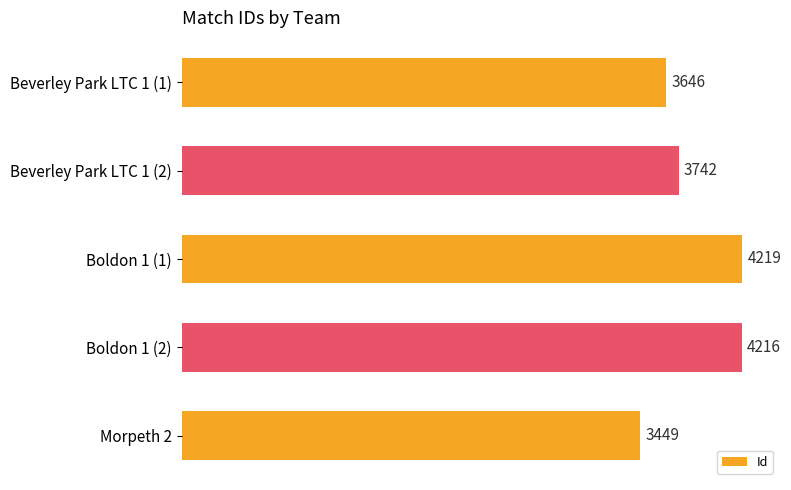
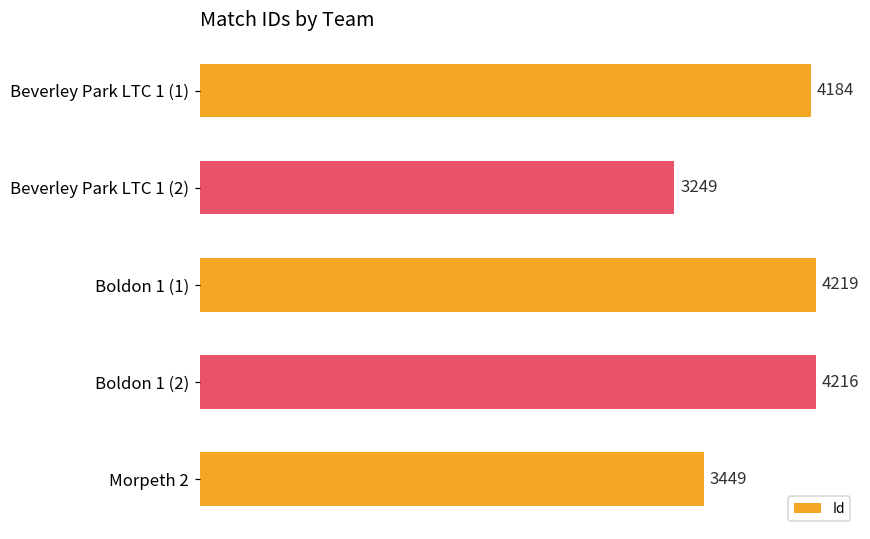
  {
-   "Beverley Park LTC 1 (1)": 3646,
-   "Beverley Park LTC 1 (2)": 3742,
+   "Beverley Park LTC 1 (1)": 4184,
+   "Beverley Park LTC 1 (2)": 3249,
    "Boldon 1 (1)": 4219,
    "Boldon 1 (2)": 4216,
    "Morpeth 2": 3449
  }
